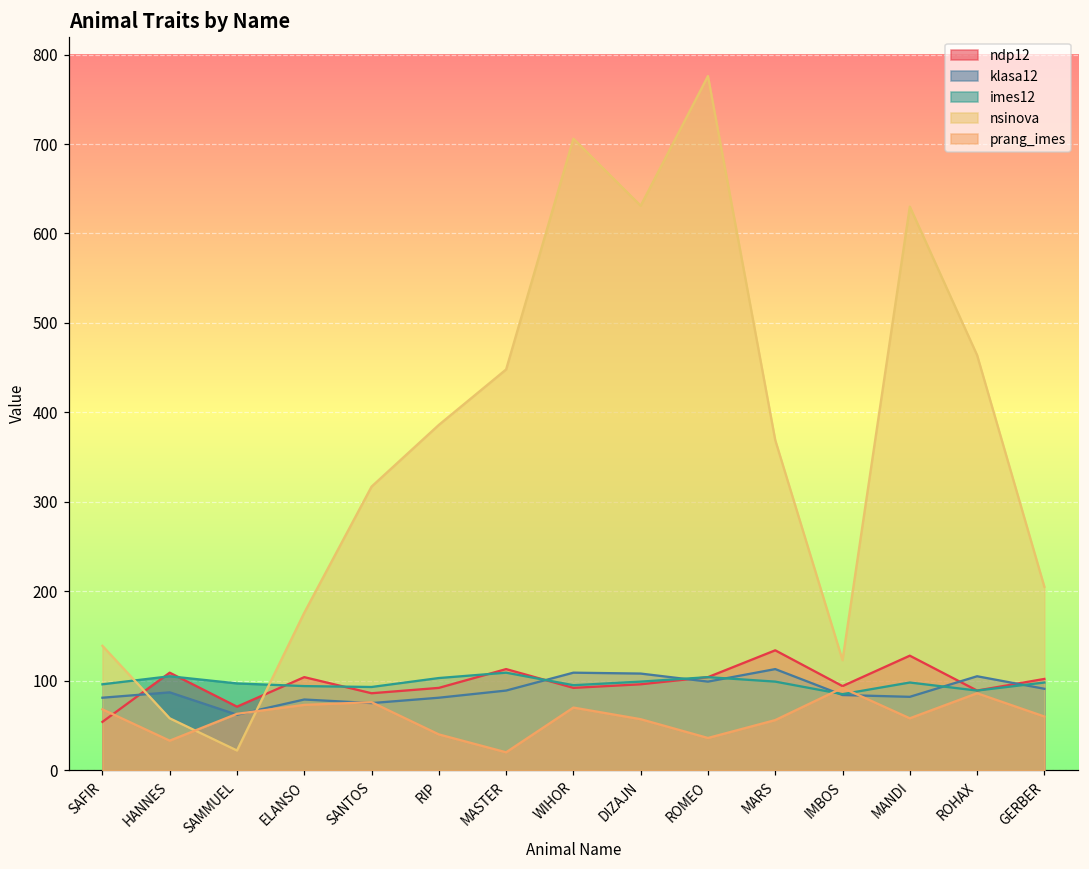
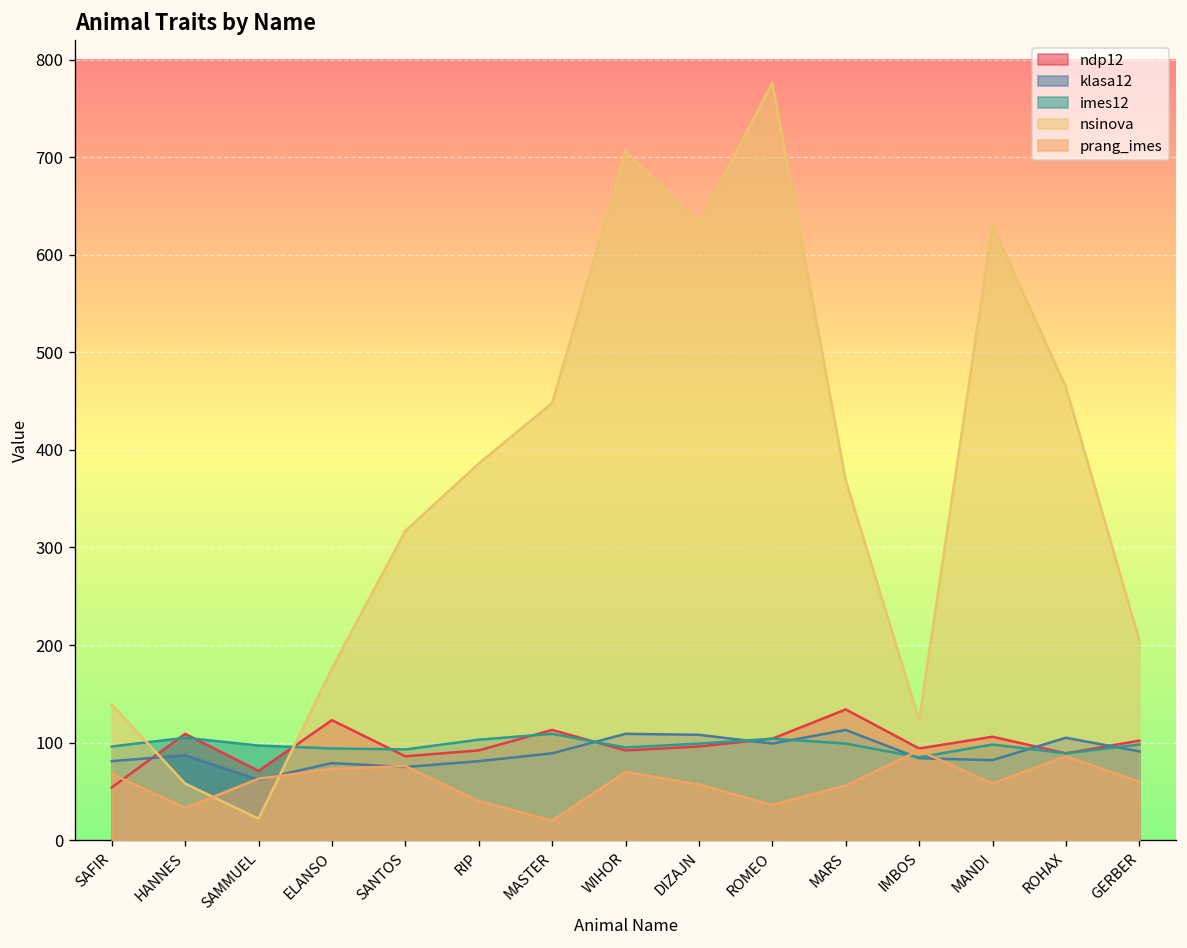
  {
    "ndp12": {
      "SAFIR": 50,
      "HANNES": 110,
      "SAMMUEL": 70,
-     "ELANSO": 100,
+     "ELANSO": 120,
      "SANTOS": 90,
      "RIP": 90,
      "MASTER": 110,
      "MARS": 130,
-     "MANDI": 130,
+     "MANDI": 110,
      "GERBER": 100
    }
  }
